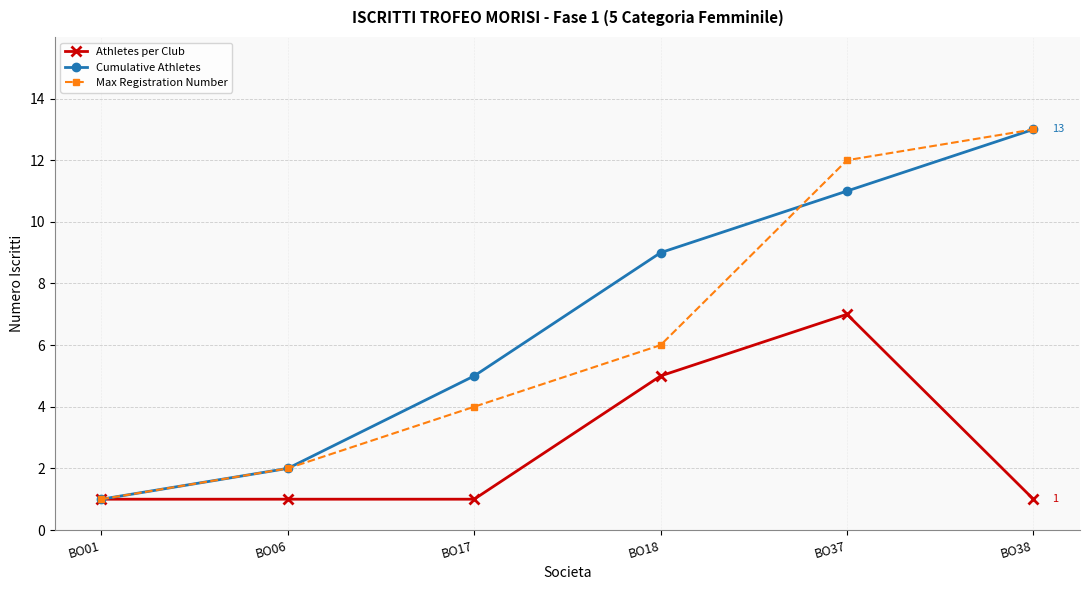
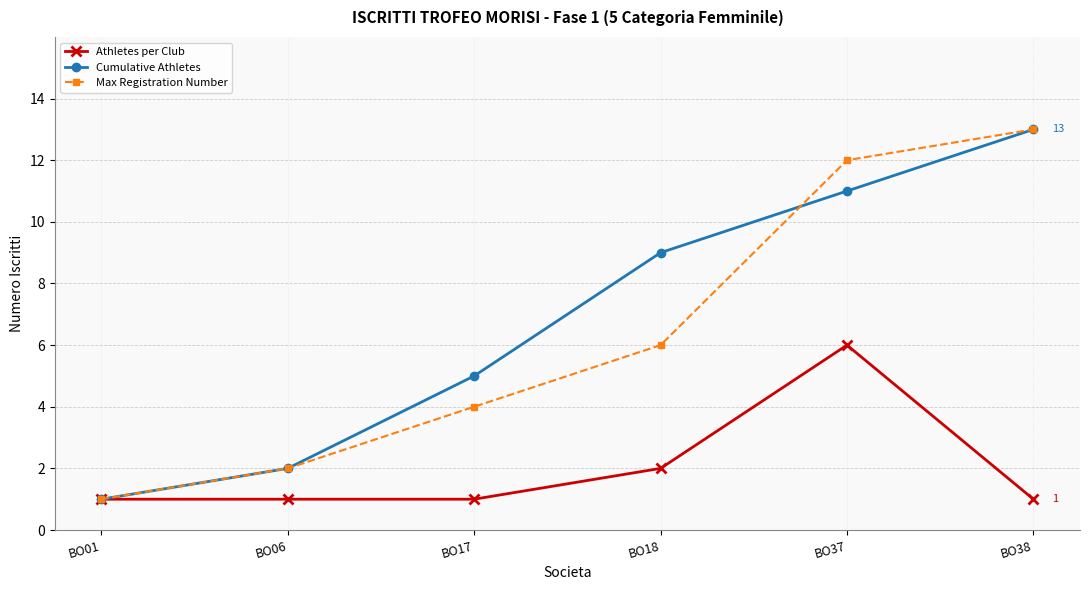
  {
    "Athletes per Club": {
      "BO06": 1,
      "BO17": 1,
-     "BO18": 5,
-     "BO37": 7
+     "BO18": 2,
+     "BO37": 6
    },
    "Cumulative Athletes": {
      "BO17": 5,
      "BO18": 9,
      "BO37": 11
    },
    "Max Registration Number": {
      "BO17": 4,
      "BO18": 6,
      "BO37": 12
    }
  }
